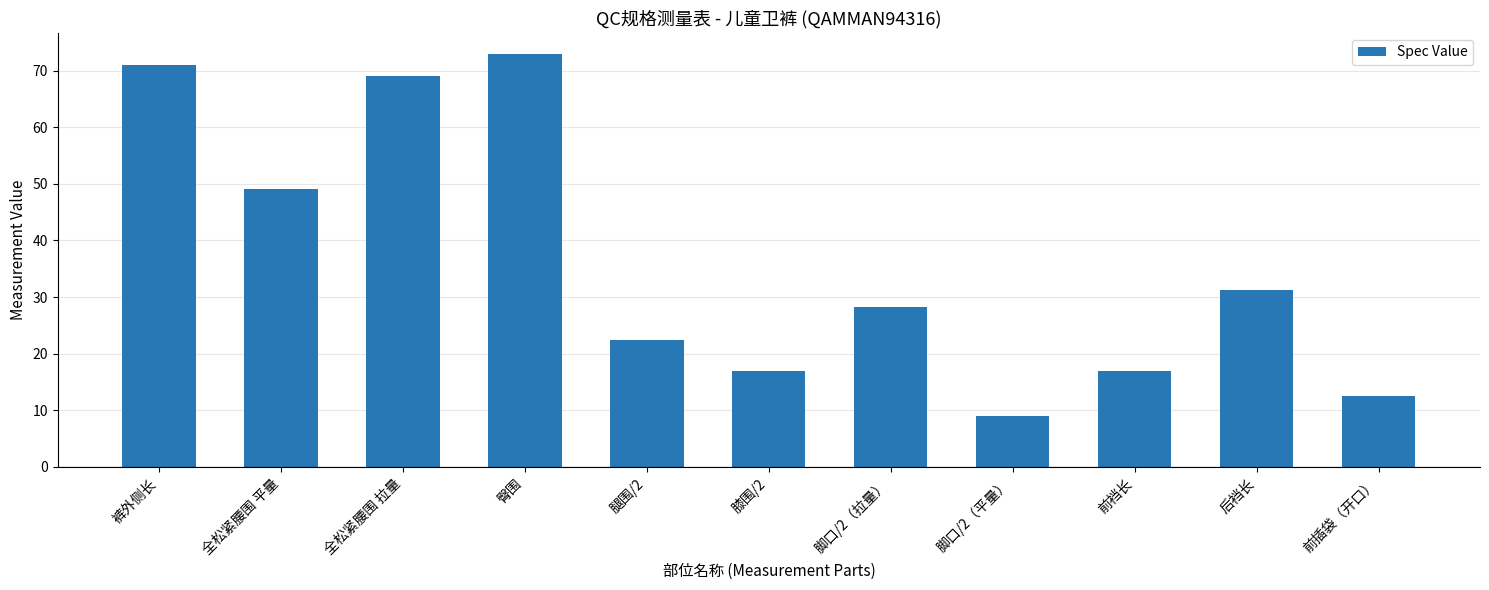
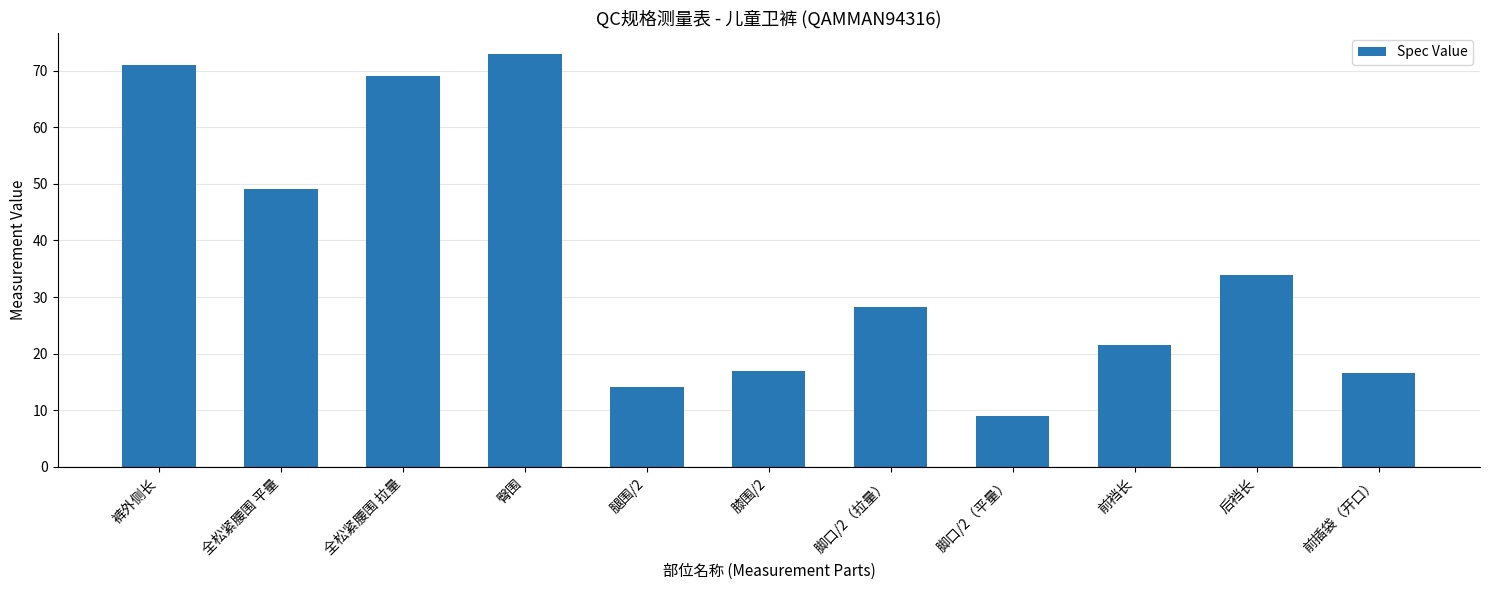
  {
    "裤外侧长": 71,
    "全松紧腰围 平量": 49,
    "全松紧腰围 拉量": 69,
    "臀围": 73,
-   "腿围/2": 22,
+   "腿围/2": 14,
    "膝围/2": 17,
    "脚口/2（拉量）": 28,
    "脚口/2（平量）": 9,
-   "前裆长": 17,
-   "后裆长": 31,
-   "前插袋（开口）": 13
+   "前裆长": 22,
+   "后裆长": 34,
+   "前插袋（开口）": 17
  }
